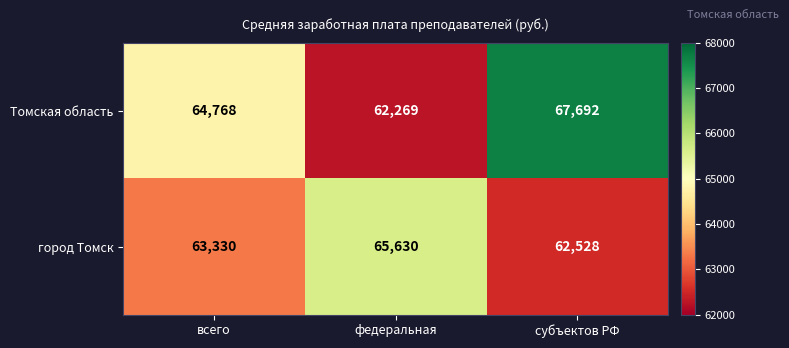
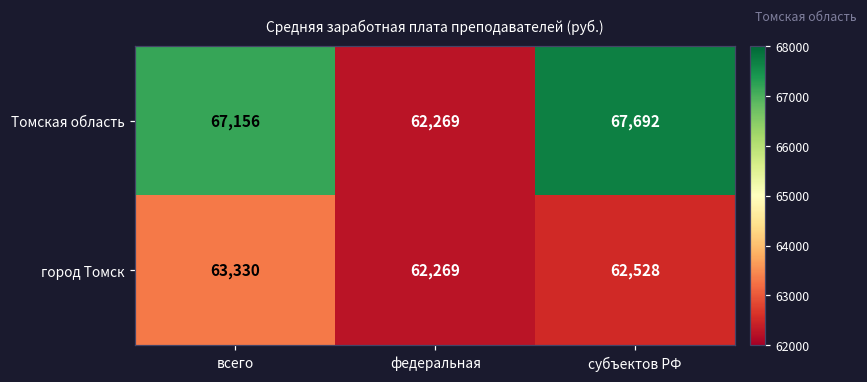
  {
    "Томская область": {
-     "всего": "64,768",
+     "всего": "67,156",
      "федеральная": "62,269",
      "субъектов РФ": "67,692"
    },
    "город Томск": {
      "всего": "63,330",
-     "федеральная": "65,630",
+     "федеральная": "62,269",
      "субъектов РФ": "62,528"
    }
  }
